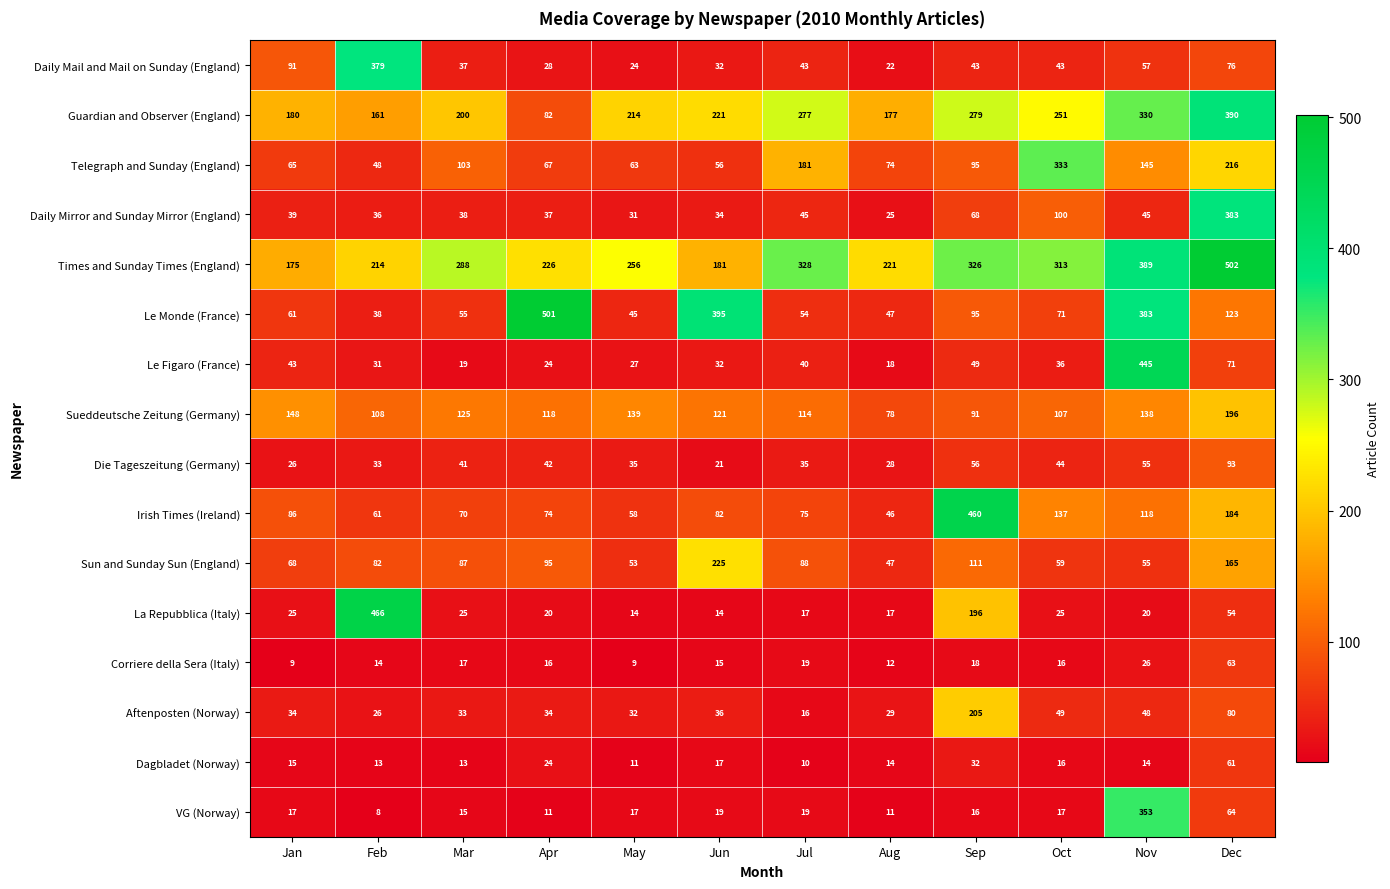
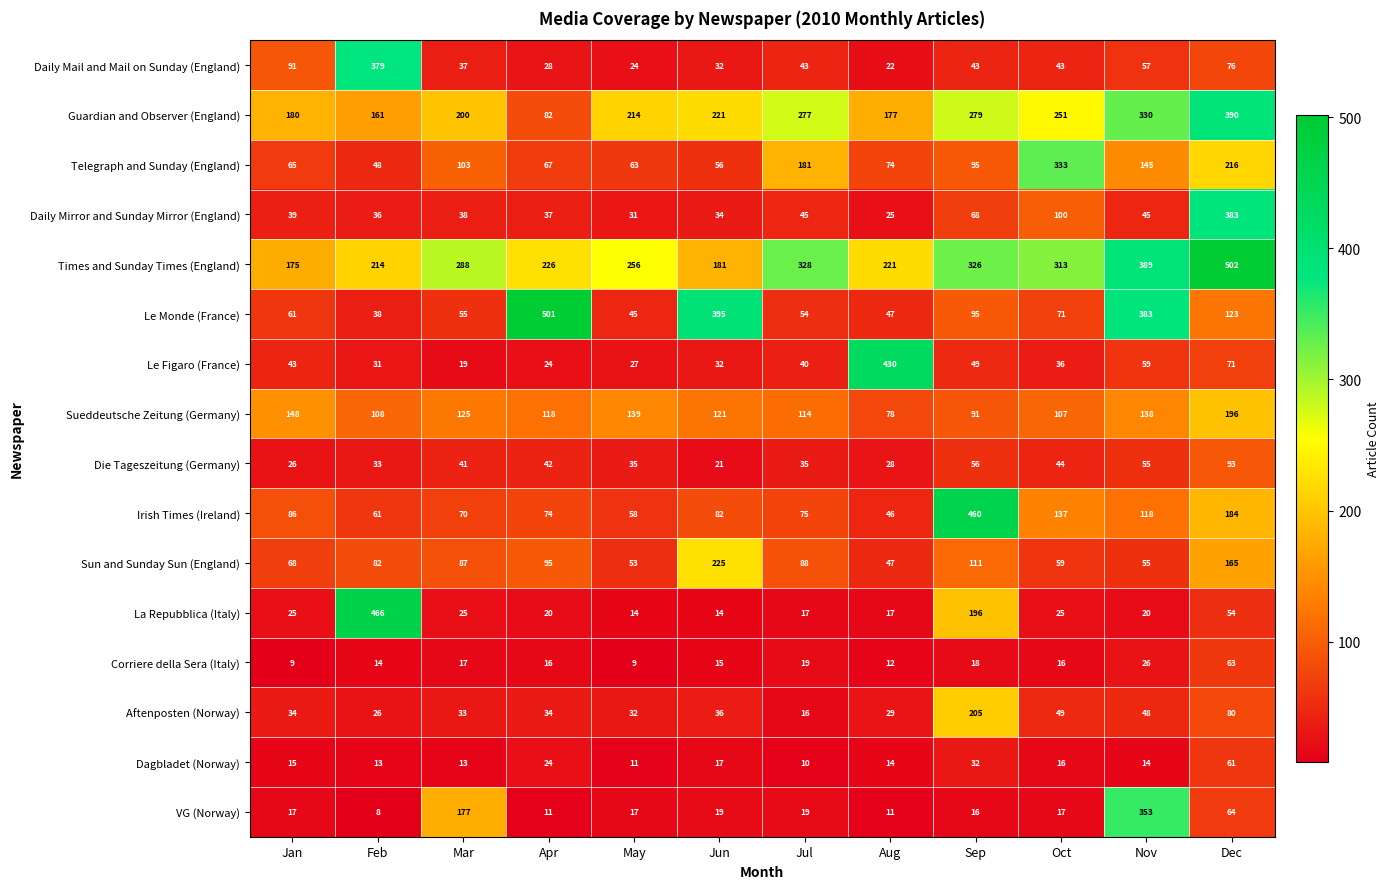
  {
    "Daily Mail and Mail on Sunday (England)": {
      "Jan": 91,
      "Feb": 379,
      "Mar": 37,
      "Apr": 28,
      "May": 24,
      "Jun": 32,
      "Jul": 43,
      "Aug": 22,
      "Sep": 43,
      "Oct": 43,
      "Nov": 57,
      "Dec": 76
    },
    "Guardian and Observer (England)": {
      "Jan": 180,
      "Feb": 161,
      "Mar": 200,
      "Apr": 82,
      "May": 214,
      "Jun": 221,
      "Jul": 277,
      "Aug": 177,
      "Sep": 279,
      "Oct": 251,
      "Nov": 330,
      "Dec": 390
    },
    "Telegraph and Sunday (England)": {
      "Jan": 65,
      "Feb": 48,
      "Mar": 103,
      "Apr": 67,
      "May": 63,
      "Jun": 56,
      "Jul": 181,
      "Aug": 74,
      "Sep": 95,
      "Oct": 333,
      "Nov": 145,
      "Dec": 216
    },
    "Daily Mirror and Sunday Mirror (England)": {
      "Jan": 39,
      "Feb": 36,
      "Mar": 38,
      "Apr": 37,
      "May": 31,
      "Jun": 34,
      "Jul": 45,
      "Aug": 25,
      "Sep": 68,
      "Oct": 100,
      "Nov": 45,
      "Dec": 383
    },
    "Times and Sunday Times (England)": {
      "Jan": 175,
      "Feb": 214,
      "Mar": 288,
      "Apr": 226,
      "May": 256,
      "Jun": 181,
      "Jul": 328,
      "Aug": 221,
      "Sep": 326,
      "Oct": 313,
      "Nov": 389,
      "Dec": 502
    },
    "Le Monde (France)": {
      "Jan": 61,
      "Feb": 38,
      "Mar": 55,
      "Apr": 501,
      "May": 45,
      "Jun": 395,
      "Jul": 54,
      "Aug": 47,
      "Sep": 95,
      "Oct": 71,
      "Nov": 383,
      "Dec": 123
    },
    "Le Figaro (France)": {
      "Jan": 43,
      "Feb": 31,
      "Mar": 19,
      "Apr": 24,
      "May": 27,
      "Jun": 32,
      "Jul": 40,
-     "Aug": 18,
+     "Aug": 430,
      "Sep": 49,
      "Oct": 36,
-     "Nov": 445,
+     "Nov": 59,
      "Dec": 71
    },
    "Sueddeutsche Zeitung (Germany)": {
      "Jan": 148,
      "Feb": 108,
      "Mar": 125,
      "Apr": 118,
      "May": 139,
      "Jun": 121,
      "Jul": 114,
      "Aug": 78,
      "Sep": 91,
      "Oct": 107,
      "Nov": 138,
      "Dec": 196
    },
    "Die Tageszeitung (Germany)": {
      "Jan": 26,
      "Feb": 33,
      "Mar": 41,
      "Apr": 42,
      "May": 35,
      "Jun": 21,
      "Jul": 35,
      "Aug": 28,
      "Sep": 56,
      "Oct": 44,
      "Nov": 55,
      "Dec": 93
    },
    "Irish Times (Ireland)": {
      "Jan": 86,
      "Feb": 61,
      "Mar": 70,
      "Apr": 74,
      "May": 58,
      "Jun": 82,
      "Jul": 75,
      "Aug": 46,
      "Sep": 460,
      "Oct": 137,
      "Nov": 118,
      "Dec": 184
    },
    "Sun and Sunday Sun (England)": {
      "Jan": 68,
      "Feb": 82,
      "Mar": 87,
      "Apr": 95,
      "May": 53,
      "Jun": 225,
      "Jul": 88,
      "Aug": 47,
      "Sep": 111,
      "Oct": 59,
      "Nov": 55,
      "Dec": 165
    },
    "La Repubblica (Italy)": {
      "Jan": 25,
      "Feb": 466,
      "Mar": 25,
      "Apr": 20,
      "May": 14,
      "Jun": 14,
      "Jul": 17,
      "Aug": 17,
      "Sep": 196,
      "Oct": 25,
      "Nov": 20,
      "Dec": 54
    },
    "Corriere della Sera (Italy)": {
      "Jan": 9,
      "Feb": 14,
      "Mar": 17,
      "Apr": 16,
      "May": 9,
      "Jun": 15,
      "Jul": 19,
      "Aug": 12,
      "Sep": 18,
      "Oct": 16,
      "Nov": 26,
      "Dec": 63
    },
    "Aftenposten (Norway)": {
      "Jan": 34,
      "Feb": 26,
      "Mar": 33,
      "Apr": 34,
      "May": 32,
      "Jun": 36,
      "Jul": 16,
      "Aug": 29,
      "Sep": 205,
      "Oct": 49,
      "Nov": 48,
      "Dec": 80
    },
    "Dagbladet (Norway)": {
      "Jan": 15,
      "Feb": 13,
      "Mar": 13,
      "Apr": 24,
      "May": 11,
      "Jun": 17,
      "Jul": 10,
      "Aug": 14,
      "Sep": 32,
      "Oct": 16,
      "Nov": 14,
      "Dec": 61
    },
    "VG (Norway)": {
      "Jan": 17,
      "Feb": 8,
-     "Mar": 15,
+     "Mar": 177,
      "Apr": 11,
      "May": 17,
      "Jun": 19,
      "Jul": 19,
      "Aug": 11,
      "Sep": 16,
      "Oct": 17,
      "Nov": 353,
      "Dec": 64
    }
  }
